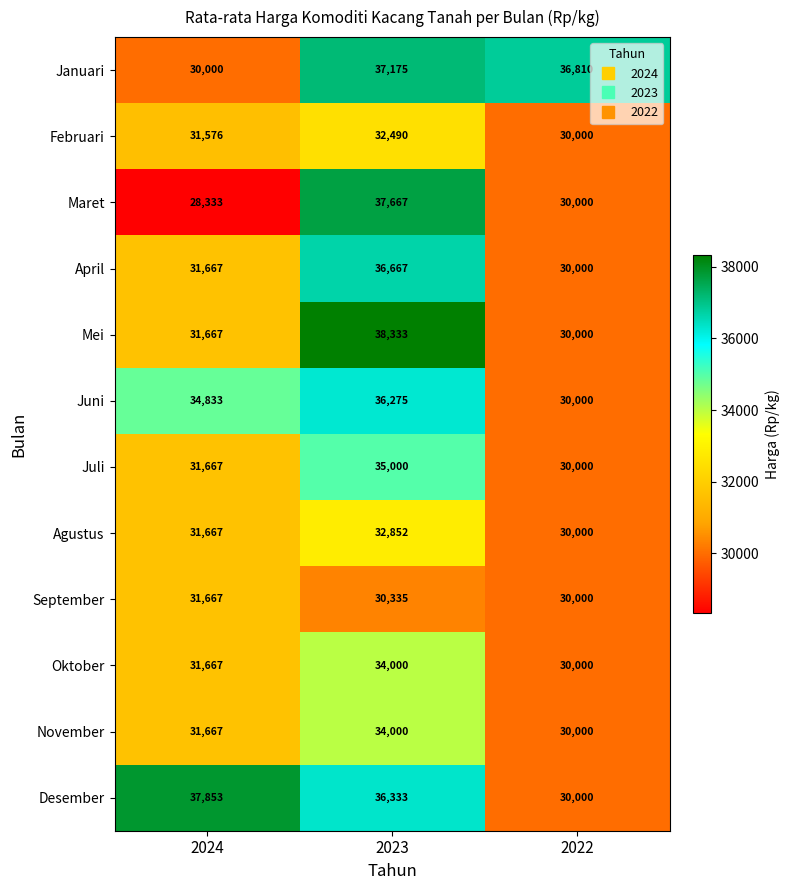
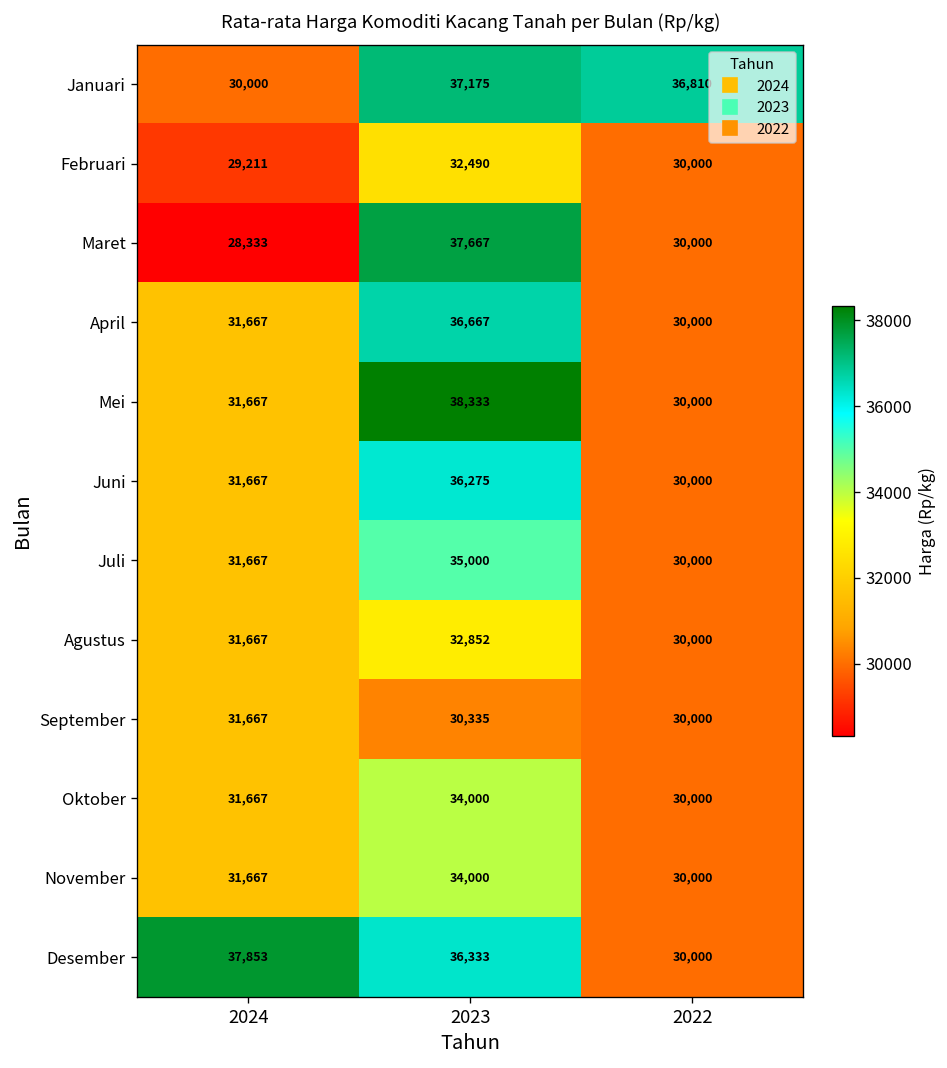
  {
    "Januari": {
      "2024": "30,000",
      "2023": "37,175"
    },
    "Februari": {
-     "2024": "31,576",
+     "2024": "29,211",
      "2023": "32,490",
      "2022": "30,000"
    },
    "Maret": {
      "2024": "28,333",
      "2023": "37,667",
      "2022": "30,000"
    },
    "April": {
      "2024": "31,667",
      "2023": "36,667",
      "2022": "30,000"
    },
    "Mei": {
      "2024": "31,667",
      "2023": "38,333",
      "2022": "30,000"
    },
    "Juni": {
-     "2024": "34,833",
+     "2024": "31,667",
      "2023": "36,275",
      "2022": "30,000"
    },
    "Juli": {
      "2024": "31,667",
      "2023": "35,000",
      "2022": "30,000"
    },
    "Agustus": {
      "2024": "31,667",
      "2023": "32,852",
      "2022": "30,000"
    },
    "September": {
      "2024": "31,667",
      "2023": "30,335",
      "2022": "30,000"
    },
    "Oktober": {
      "2024": "31,667",
      "2023": "34,000",
      "2022": "30,000"
    },
    "November": {
      "2024": "31,667",
      "2023": "34,000",
      "2022": "30,000"
    },
    "Desember": {
      "2024": "37,853",
      "2023": "36,333",
      "2022": "30,000"
    }
  }
